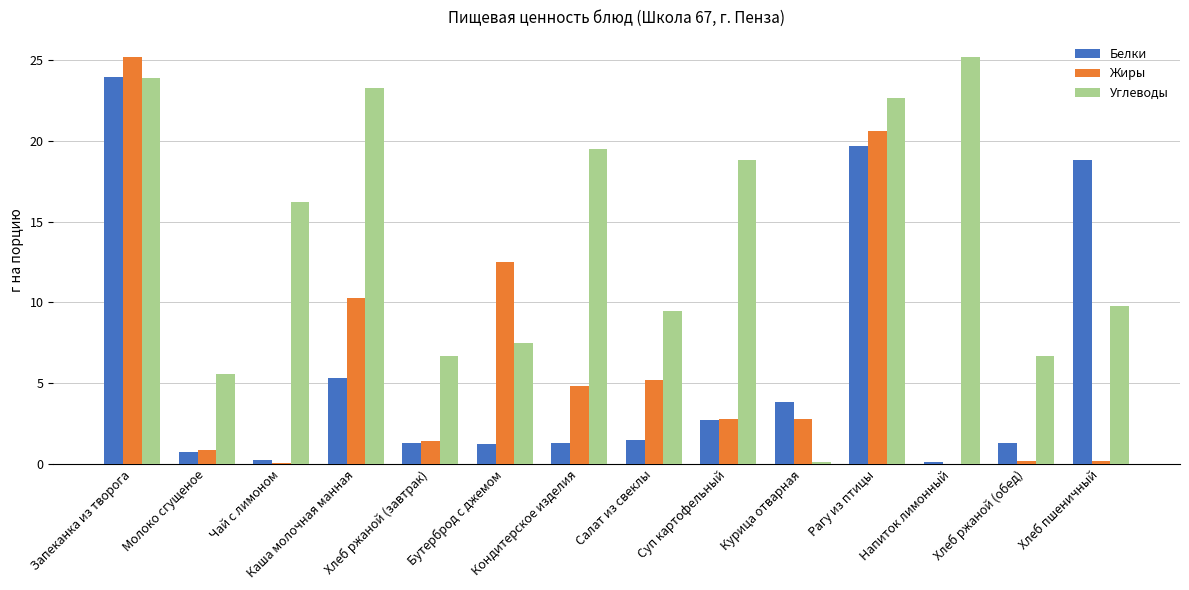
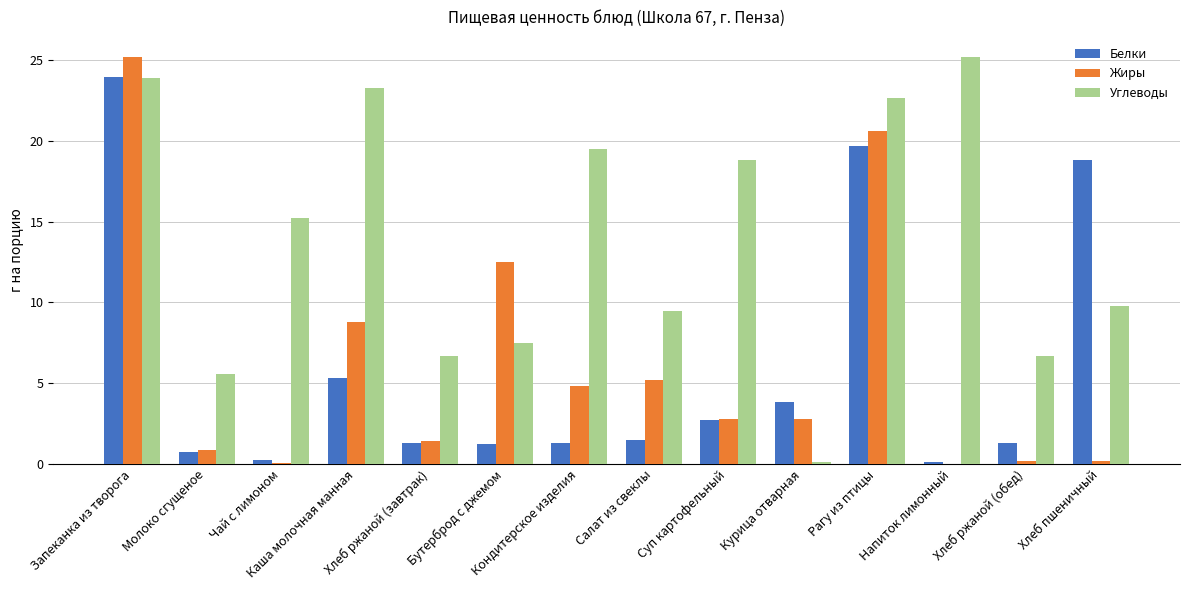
  {
    "Белки": {
      "Запеканка из творога": 24.0,
      "Молоко сгущеное": 0.7,
      "Чай с лимоном": 0.3,
      "Каша молочная манная": 5.3,
      "Хлеб ржаной (завтрак)": 1.3,
      "Бутерброд с джемом": 1.2,
      "Кондитерское изделия": 1.3,
      "Салат из свеклы": 1.5,
      "Суп картофельный": 2.7,
      "Курица отварная": 3.8,
      "Рагу из птицы": 19.7,
      "Хлеб ржаной (обед)": 1.3,
      "Хлеб пшеничный": 18.8
    },
    "Жиры": {
      "Запеканка из творога": 25.2,
      "Молоко сгущеное": 0.9,
-     "Каша молочная манная": 10.3,
+     "Каша молочная манная": 8.8,
      "Хлеб ржаной (завтрак)": 1.4,
      "Бутерброд с джемом": 12.5,
      "Кондитерское изделия": 4.8,
      "Салат из свеклы": 5.2,
      "Суп картофельный": 2.8,
      "Курица отварная": 2.8,
      "Рагу из птицы": 20.6,
      "Напиток лимонный": 0.0,
      "Хлеб ржаной (обед)": 0.2,
      "Хлеб пшеничный": 0.2
    },
    "Углеводы": {
      "Запеканка из творога": 23.9,
      "Молоко сгущеное": 5.6,
-     "Чай с лимоном": 16.2,
+     "Чай с лимоном": 15.2,
      "Каша молочная манная": 23.3,
      "Хлеб ржаной (завтрак)": 6.7,
      "Бутерброд с джемом": 7.5,
      "Кондитерское изделия": 19.5,
      "Салат из свеклы": 9.5,
      "Суп картофельный": 18.8,
      "Рагу из птицы": 22.7,
      "Напиток лимонный": 25.2,
      "Хлеб ржаной (обед)": 6.7,
      "Хлеб пшеничный": 9.8
    }
  }
